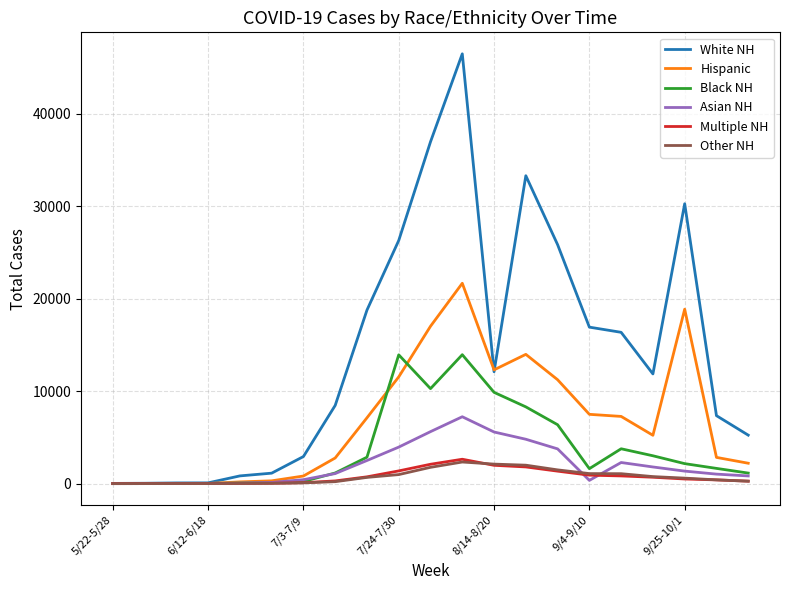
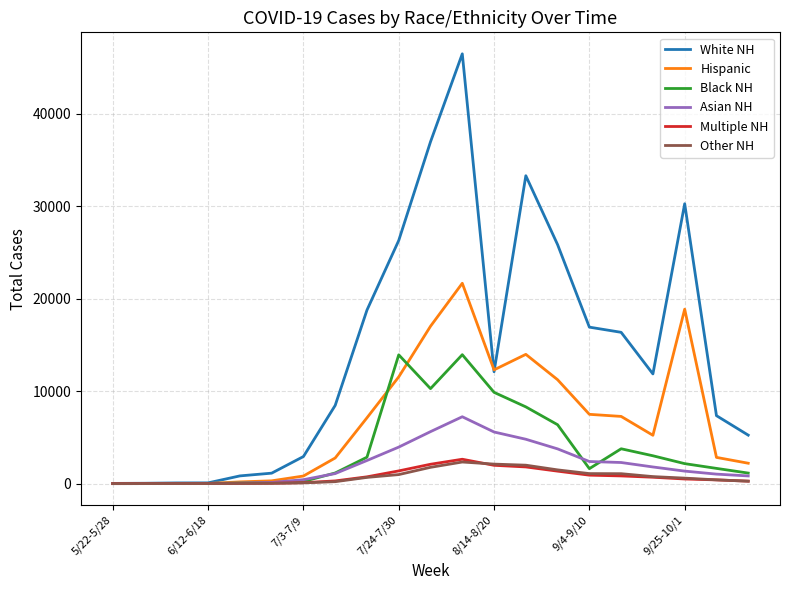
  {
    "White NH": {
      "7/3-7/9": 3000,
      "7/24-7/30": 26000,
      "9/4-9/10": 17000,
      "9/25-10/1": 30000
    },
    "Hispanic": {
      "7/3-7/9": 1000,
      "7/24-7/30": 12000,
      "9/4-9/10": 7000,
      "9/25-10/1": 19000
    },
    "Black NH": {
      "7/24-7/30": 14000,
      "8/14-8/20": 10000,
      "9/4-9/10": 2000,
      "9/25-10/1": 2000
    },
    "Asian NH": {
      "7/24-7/30": 4000,
      "8/14-8/20": 6000,
-     "9/4-9/10": 0,
+     "9/4-9/10": 2000,
      "9/25-10/1": 1000
    },
    "Multiple NH": {
      "7/24-7/30": 1000
    },
    "Other NH": {
      "7/24-7/30": 1000
    }
  }
